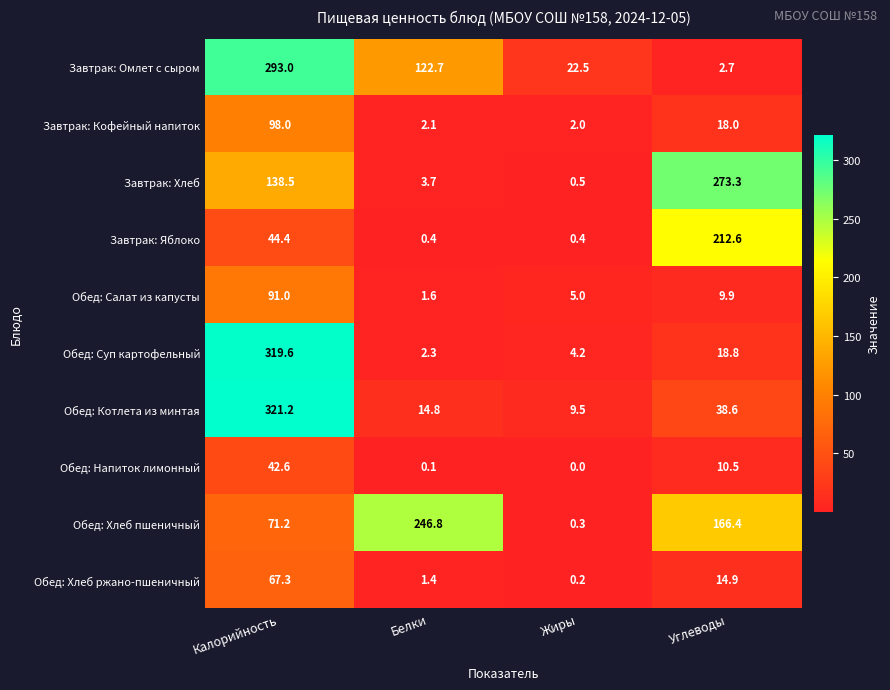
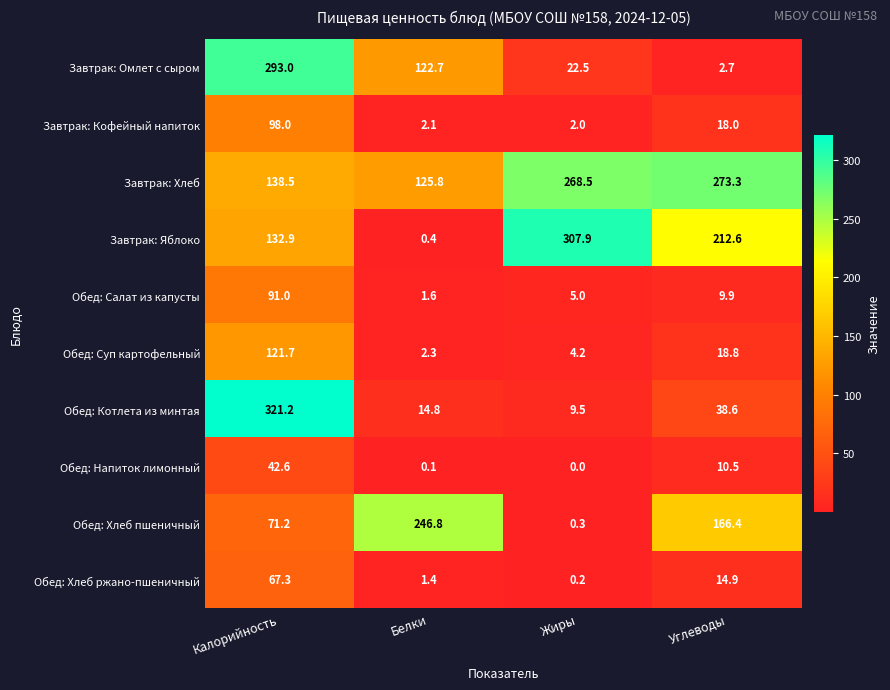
  {
    "Завтрак: Омлет с сыром": {
      "Калорийность": 293.0,
      "Белки": 122.7,
      "Жиры": 22.5,
      "Углеводы": 2.7
    },
    "Завтрак: Кофейный напиток": {
      "Калорийность": 98.0,
      "Белки": 2.1,
      "Жиры": 2.0,
      "Углеводы": 18.0
    },
    "Завтрак: Хлеб": {
      "Калорийность": 138.5,
-     "Белки": 3.7,
-     "Жиры": 0.5,
+     "Белки": 125.8,
+     "Жиры": 268.5,
      "Углеводы": 273.3
    },
    "Завтрак: Яблоко": {
-     "Калорийность": 44.4,
+     "Калорийность": 132.9,
      "Белки": 0.4,
-     "Жиры": 0.4,
+     "Жиры": 307.9,
      "Углеводы": 212.6
    },
    "Обед: Салат из капусты": {
      "Калорийность": 91.0,
      "Белки": 1.6,
      "Жиры": 5.0,
      "Углеводы": 9.9
    },
    "Обед: Суп картофельный": {
-     "Калорийность": 319.6,
+     "Калорийность": 121.7,
      "Белки": 2.3,
      "Жиры": 4.2,
      "Углеводы": 18.8
    },
    "Обед: Котлета из минтая": {
      "Калорийность": 321.2,
      "Белки": 14.8,
      "Жиры": 9.5,
      "Углеводы": 38.6
    },
    "Обед: Напиток лимонный": {
      "Калорийность": 42.6,
      "Белки": 0.1,
      "Жиры": 0.0,
      "Углеводы": 10.5
    },
    "Обед: Хлеб пшеничный": {
      "Калорийность": 71.2,
      "Белки": 246.8,
      "Жиры": 0.3,
      "Углеводы": 166.4
    },
    "Обед: Хлеб ржано-пшеничный": {
      "Калорийность": 67.3,
      "Белки": 1.4,
      "Жиры": 0.2,
      "Углеводы": 14.9
    }
  }
